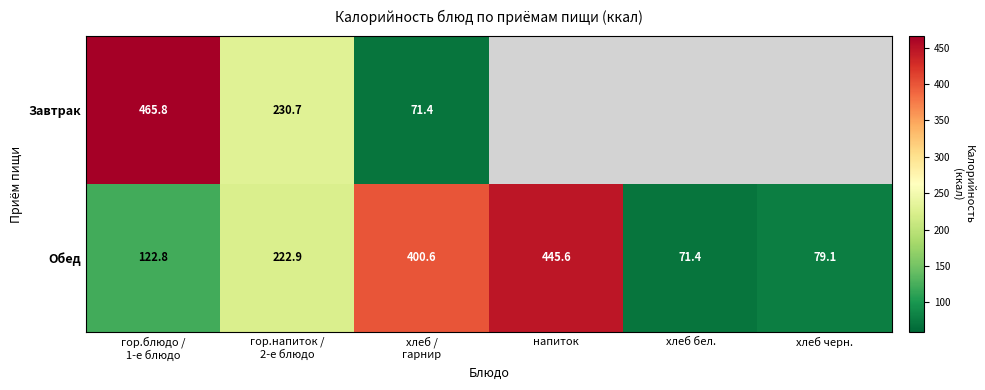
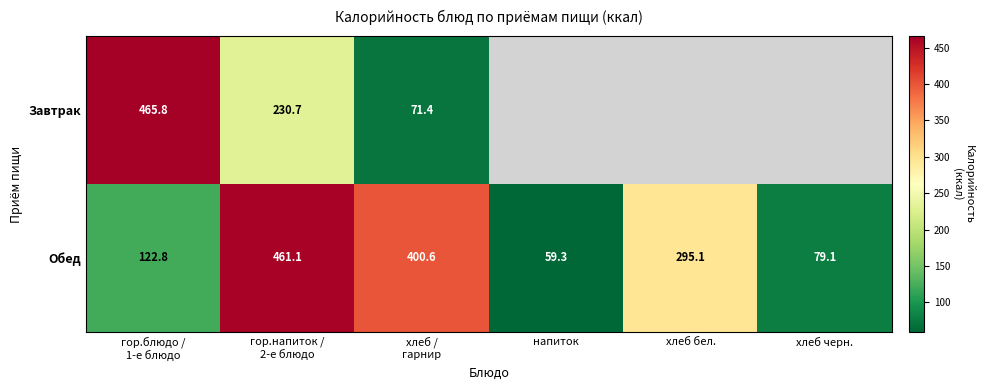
  {
    "Завтрак": {
      "гор.блюдо / 1-е блюдо": 465.8,
      "гор.напиток / 2-е блюдо": 230.7,
      "хлеб / гарнир": 71.4
    },
    "Обед": {
      "гор.блюдо / 1-е блюдо": 122.8,
-     "гор.напиток / 2-е блюдо": 222.9,
+     "гор.напиток / 2-е блюдо": 461.1,
      "хлеб / гарнир": 400.6,
-     "напиток": 445.6,
-     "хлеб бел.": 71.4,
+     "напиток": 59.3,
+     "хлеб бел.": 295.1,
      "хлеб черн.": 79.1
    }
  }
